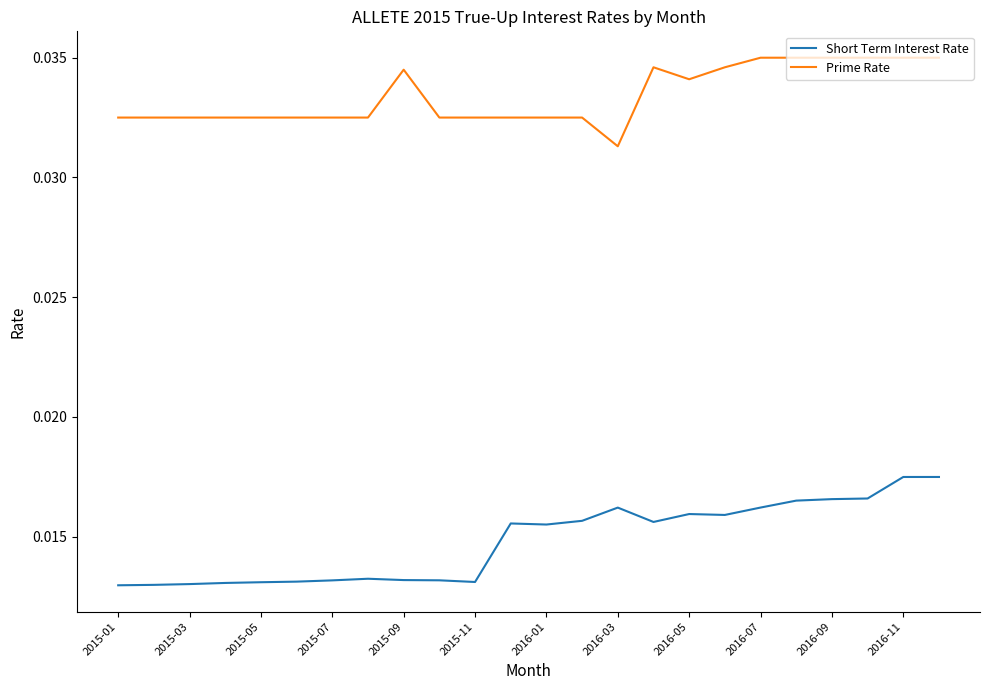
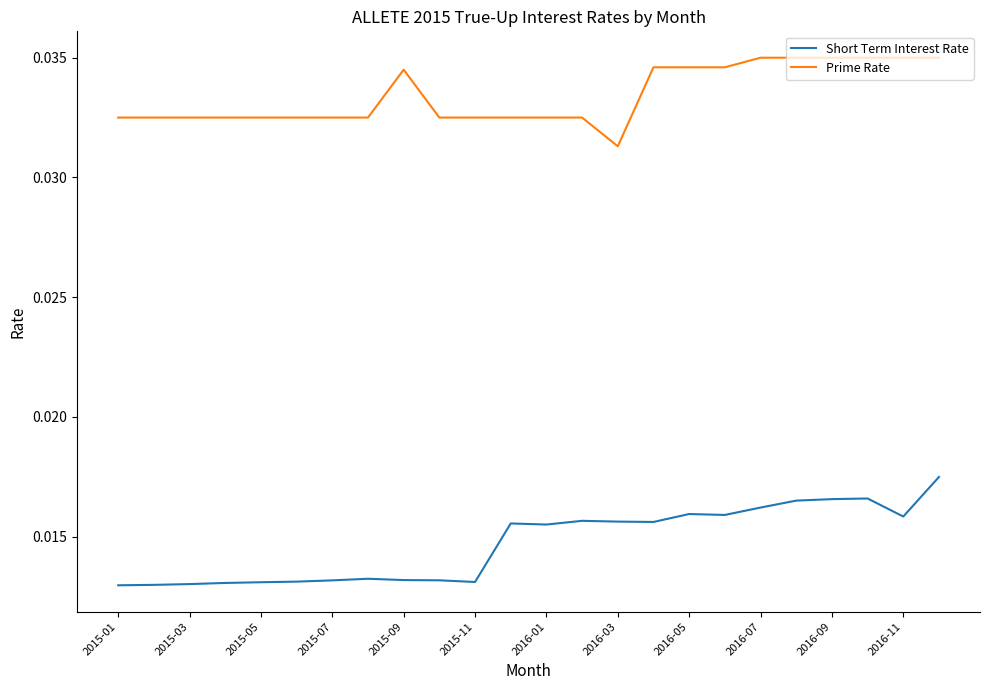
  {
    "Short Term Interest Rate": {
      "2015-01": 0.0130,
      "2015-03": 0.0130,
      "2015-05": 0.0131,
      "2015-07": 0.0132,
      "2015-09": 0.0132,
      "2015-11": 0.0131,
      "2016-01": 0.0155,
-     "2016-03": 0.0162,
+     "2016-03": 0.0156,
      "2016-05": 0.0159,
      "2016-07": 0.0162,
      "2016-09": 0.0166,
-     "2016-11": 0.0175
+     "2016-11": 0.0158
    },
    "Prime Rate": {
      "2015-01": 0.0325,
      "2015-03": 0.0325,
      "2015-05": 0.0325,
      "2015-07": 0.0325,
      "2015-09": 0.0345,
      "2015-11": 0.0325,
      "2016-01": 0.0325,
      "2016-03": 0.0313,
-     "2016-05": 0.0341,
+     "2016-05": 0.0346,
      "2016-07": 0.0350
    }
  }
